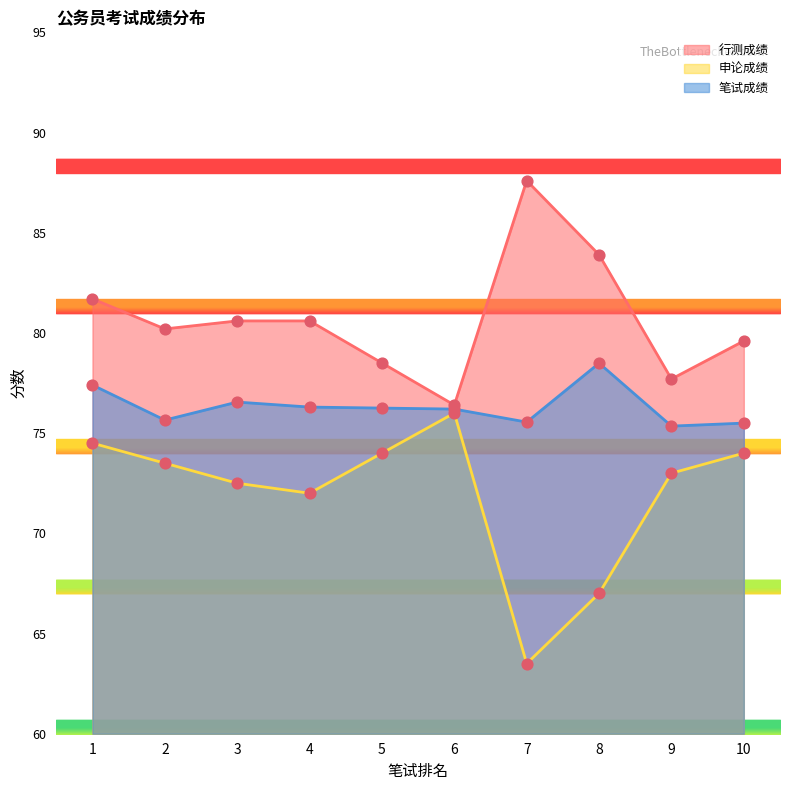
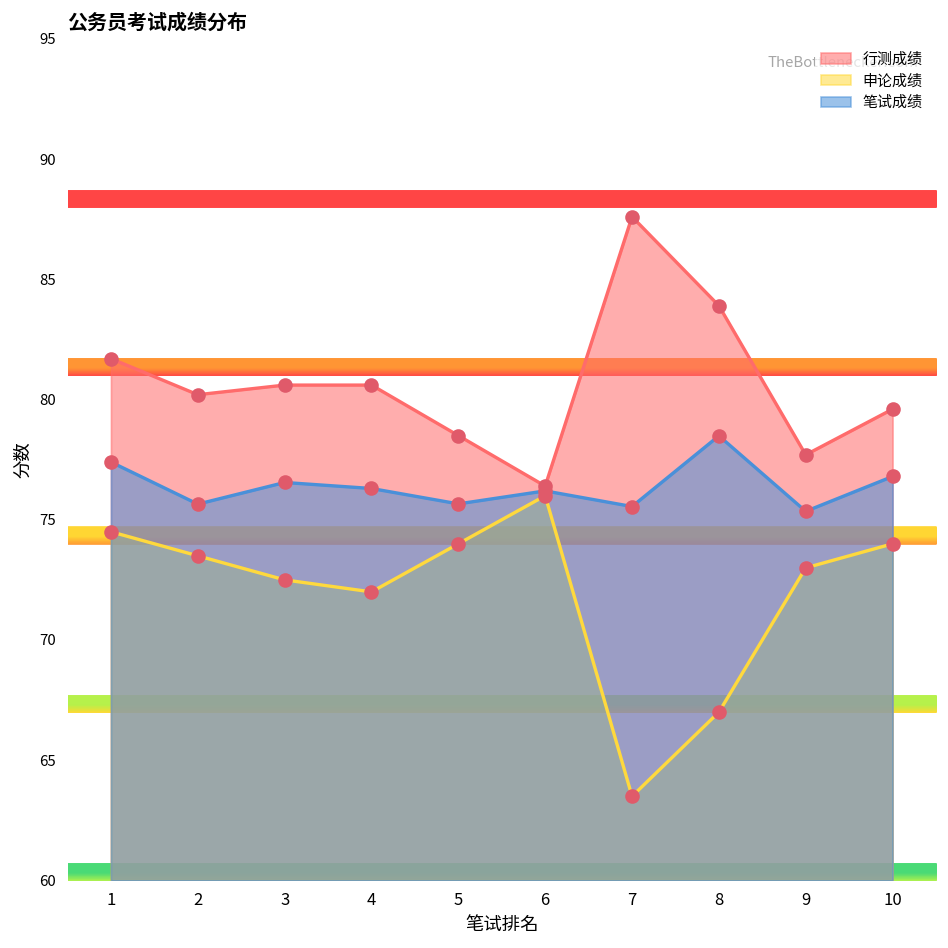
  {
    "笔试成绩": {
      "1": 77.4,
      "2": 75.7,
      "3": 76.6,
      "4": 76.3,
-     "5": 76.3,
+     "5": 75.7,
      "6": 76.2,
      "7": 75.6,
      "8": 78.5,
      "9": 75.4,
-     "10": 75.5
+     "10": 76.8
    }
  }
